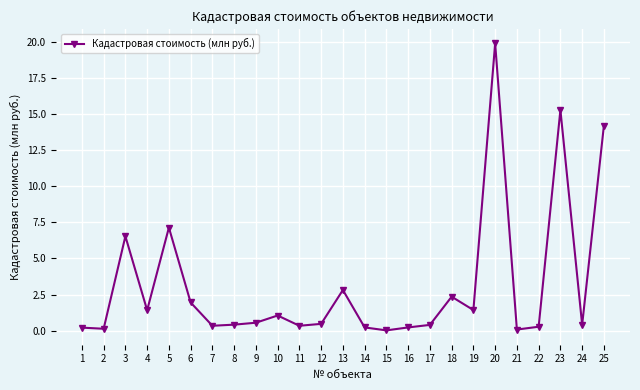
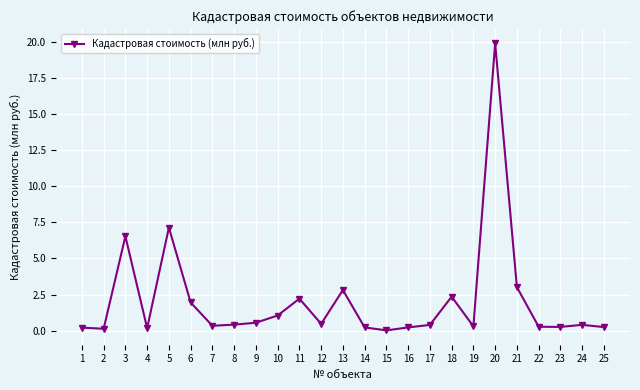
  {
    "1": 0.2,
    "2": 0.1,
    "3": 6.5,
-   "4": 1.4,
+   "4": 0.2,
    "5": 7.1,
    "6": 1.9,
    "7": 0.3,
    "8": 0.4,
    "9": 0.5,
    "10": 1.0,
-   "11": 0.3,
+   "11": 2.2,
    "12": 0.5,
    "13": 2.8,
    "14": 0.2,
    "15": 0.0,
    "16": 0.2,
    "17": 0.4,
    "18": 2.4,
-   "19": 1.4,
+   "19": 0.3,
    "20": 19.9,
-   "21": 0.1,
+   "21": 3.0,
    "22": 0.3,
-   "23": 15.3,
+   "23": 0.3,
    "24": 0.4,
-   "25": 14.2
+   "25": 0.2
  }
